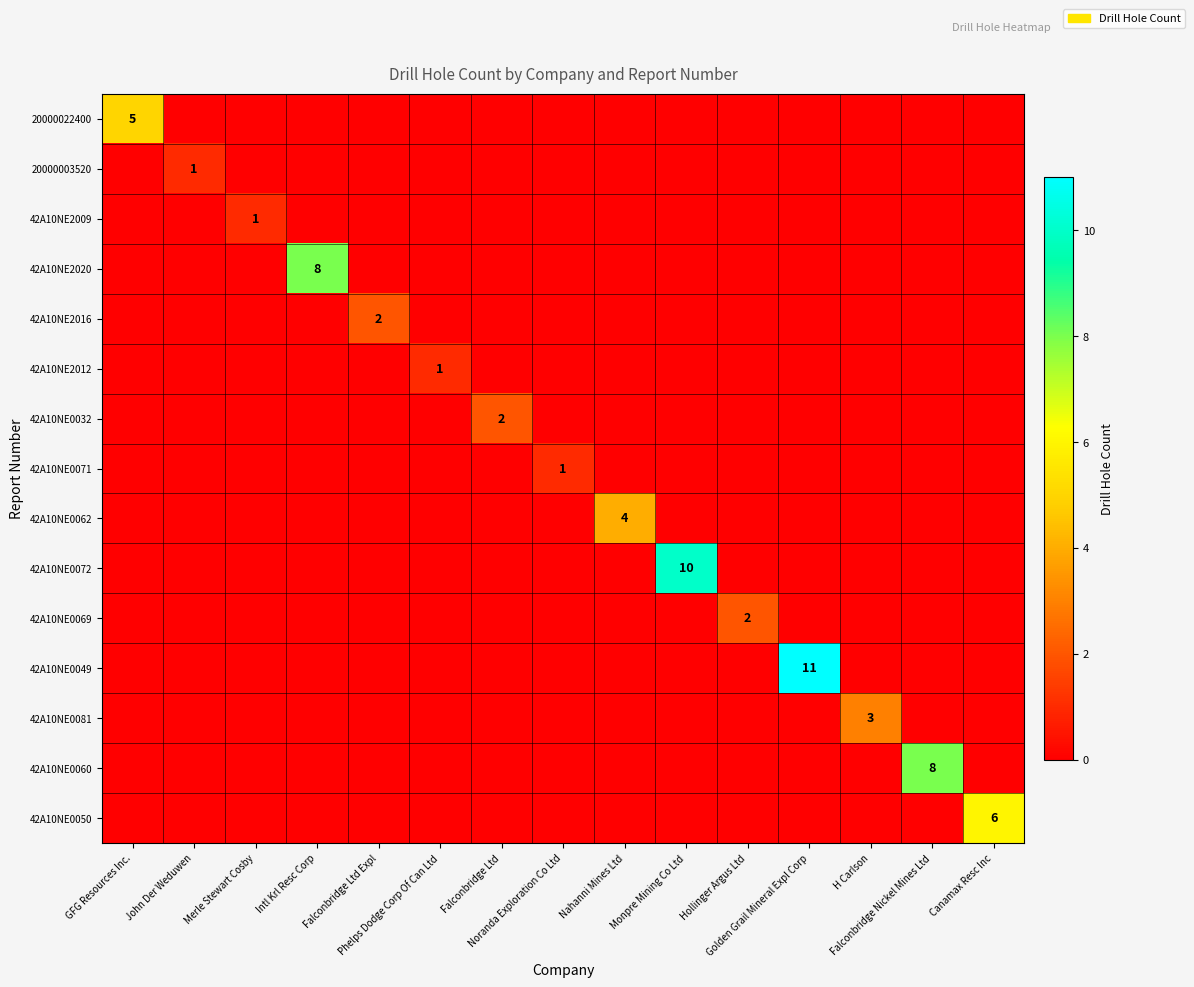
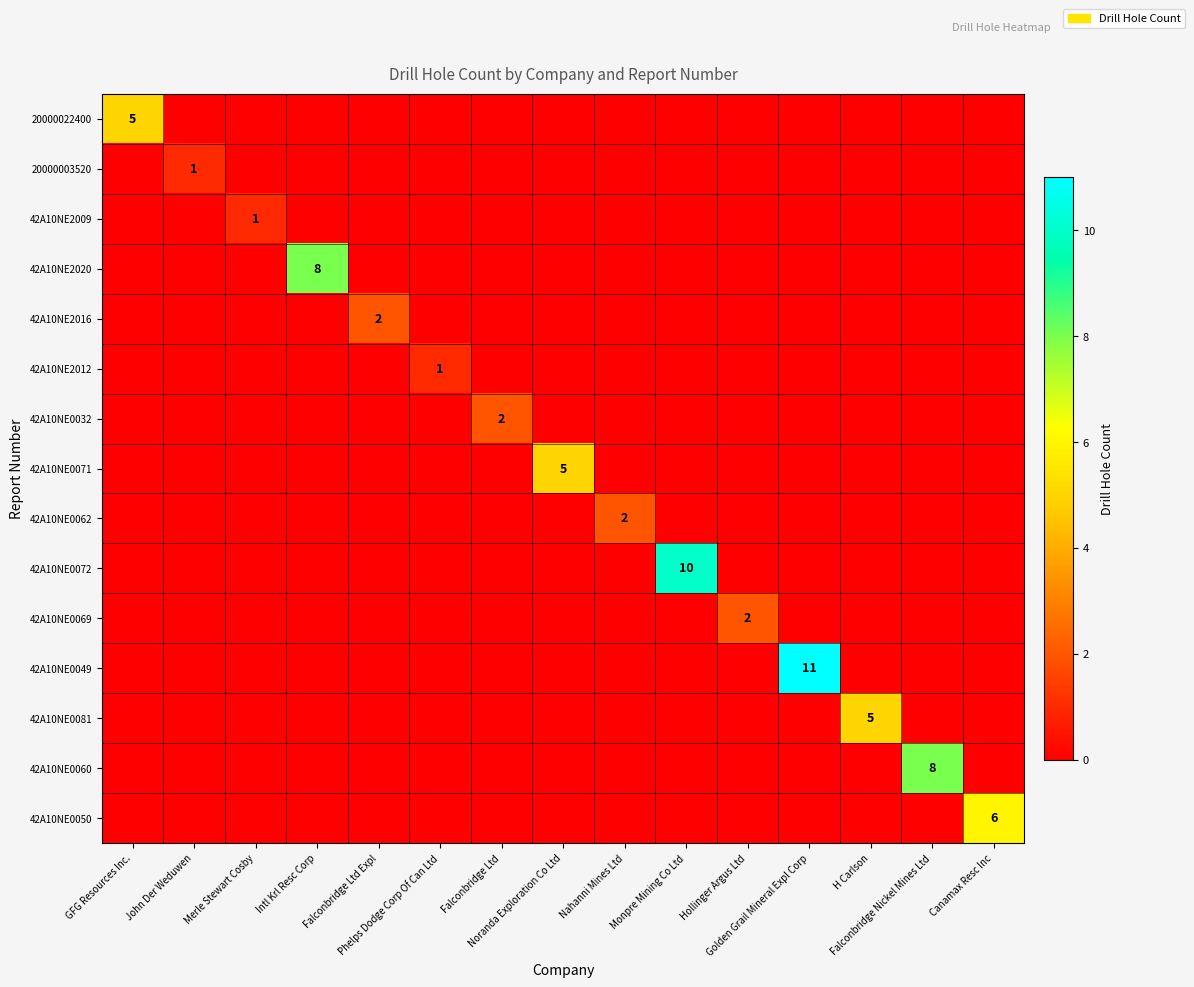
  {
    "20000022400": {
      "GFG Resources Inc.": 5
    },
    "20000003520": {
      "John Der Weduwen": 1
    },
    "42A10NE2009": {
      "Merle Stewart Cosby": 1
    },
    "42A10NE2020": {
      "Intl Krl Resc Corp": 8
    },
    "42A10NE2016": {
      "Falconbridge Ltd Expl": 2
    },
    "42A10NE2012": {
      "Phelps Dodge Corp Of Can Ltd": 1
    },
    "42A10NE0032": {
      "Falconbridge Ltd": 2
    },
    "42A10NE0071": {
-     "Noranda Exploration Co Ltd": 1
+     "Noranda Exploration Co Ltd": 5
    },
    "42A10NE0062": {
-     "Nahanni Mines Ltd": 4
+     "Nahanni Mines Ltd": 2
    },
    "42A10NE0072": {
      "Monpre Mining Co Ltd": 10
    },
    "42A10NE0069": {
      "Hollinger Argus Ltd": 2
    },
    "42A10NE0049": {
      "Golden Grail Mineral Expl Corp": 11
    },
    "42A10NE0081": {
-     "H Carlson": 3
+     "H Carlson": 5
    },
    "42A10NE0060": {
      "Falconbridge Nickel Mines Ltd": 8
    },
    "42A10NE0050": {
      "Canamax Resc Inc": 6
    }
  }
